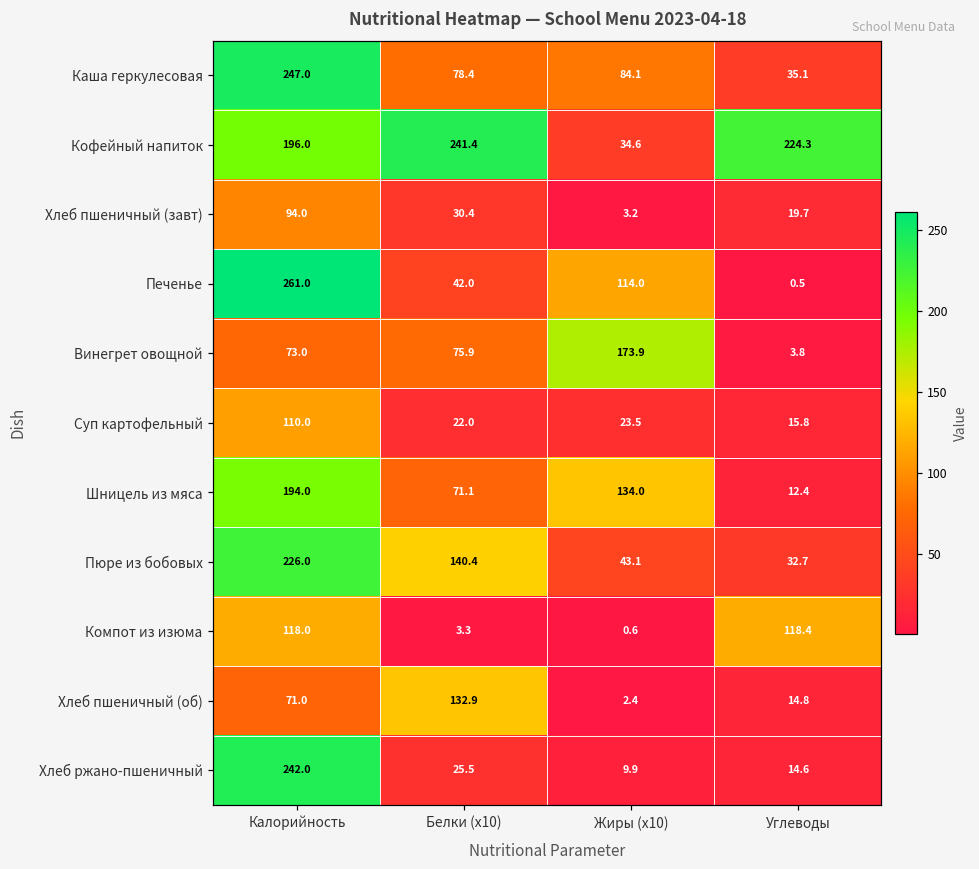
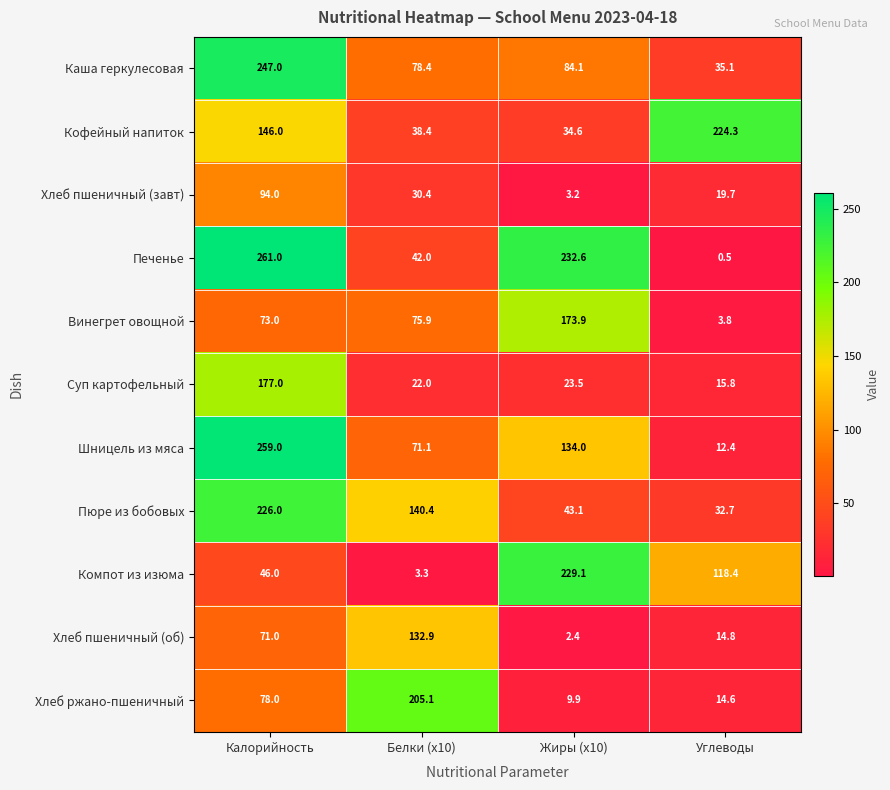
  {
    "Каша геркулесовая": {
      "Калорийность": 247.0,
      "Белки (x10)": 78.4,
      "Жиры (x10)": 84.1,
      "Углеводы": 35.1
    },
    "Кофейный напиток": {
-     "Калорийность": 196.0,
-     "Белки (x10)": 241.4,
+     "Калорийность": 146.0,
+     "Белки (x10)": 38.4,
      "Жиры (x10)": 34.6,
      "Углеводы": 224.3
    },
    "Хлеб пшеничный (завт)": {
      "Калорийность": 94.0,
      "Белки (x10)": 30.4,
      "Жиры (x10)": 3.2,
      "Углеводы": 19.7
    },
    "Печенье": {
      "Калорийность": 261.0,
      "Белки (x10)": 42.0,
-     "Жиры (x10)": 114.0,
+     "Жиры (x10)": 232.6,
      "Углеводы": 0.5
    },
    "Винегрет овощной": {
      "Калорийность": 73.0,
      "Белки (x10)": 75.9,
      "Жиры (x10)": 173.9,
      "Углеводы": 3.8
    },
    "Суп картофельный": {
-     "Калорийность": 110.0,
+     "Калорийность": 177.0,
      "Белки (x10)": 22.0,
      "Жиры (x10)": 23.5,
      "Углеводы": 15.8
    },
    "Шницель из мяса": {
-     "Калорийность": 194.0,
+     "Калорийность": 259.0,
      "Белки (x10)": 71.1,
      "Жиры (x10)": 134.0,
      "Углеводы": 12.4
    },
    "Пюре из бобовых": {
      "Калорийность": 226.0,
      "Белки (x10)": 140.4,
      "Жиры (x10)": 43.1,
      "Углеводы": 32.7
    },
    "Компот из изюма": {
-     "Калорийность": 118.0,
+     "Калорийность": 46.0,
      "Белки (x10)": 3.3,
-     "Жиры (x10)": 0.6,
+     "Жиры (x10)": 229.1,
      "Углеводы": 118.4
    },
    "Хлеб пшеничный (об)": {
      "Калорийность": 71.0,
      "Белки (x10)": 132.9,
      "Жиры (x10)": 2.4,
      "Углеводы": 14.8
    },
    "Хлеб ржано-пшеничный": {
-     "Калорийность": 242.0,
-     "Белки (x10)": 25.5,
+     "Калорийность": 78.0,
+     "Белки (x10)": 205.1,
      "Жиры (x10)": 9.9,
      "Углеводы": 14.6
    }
  }
